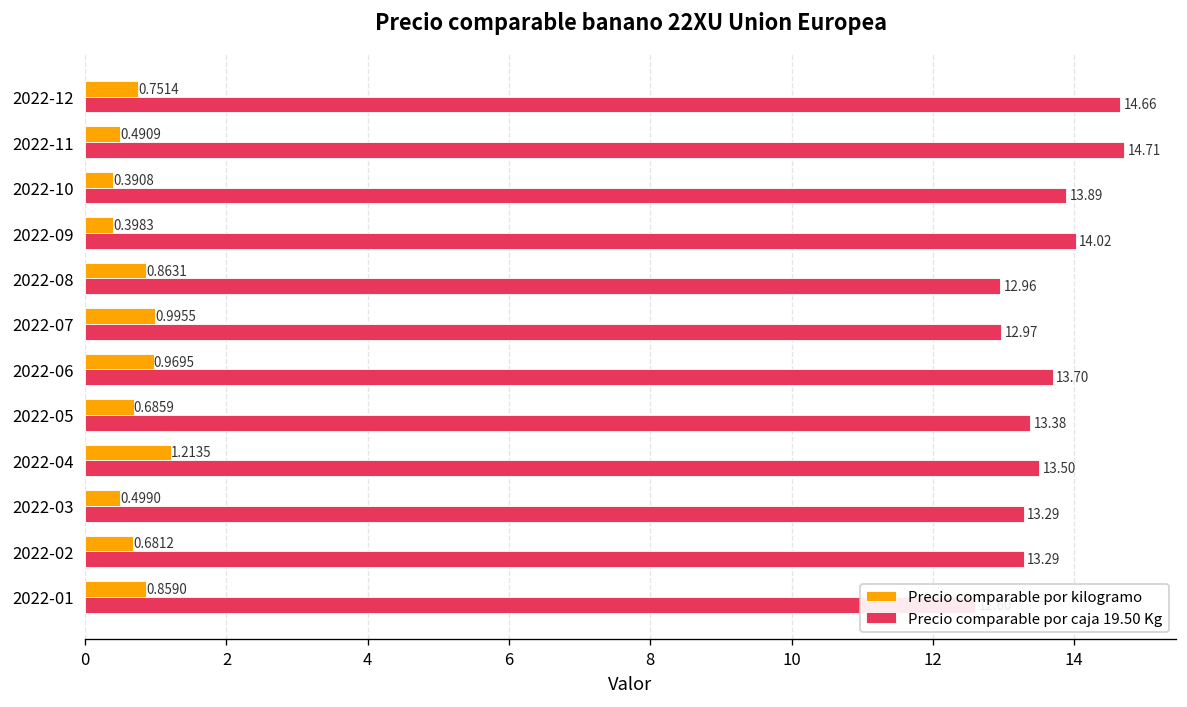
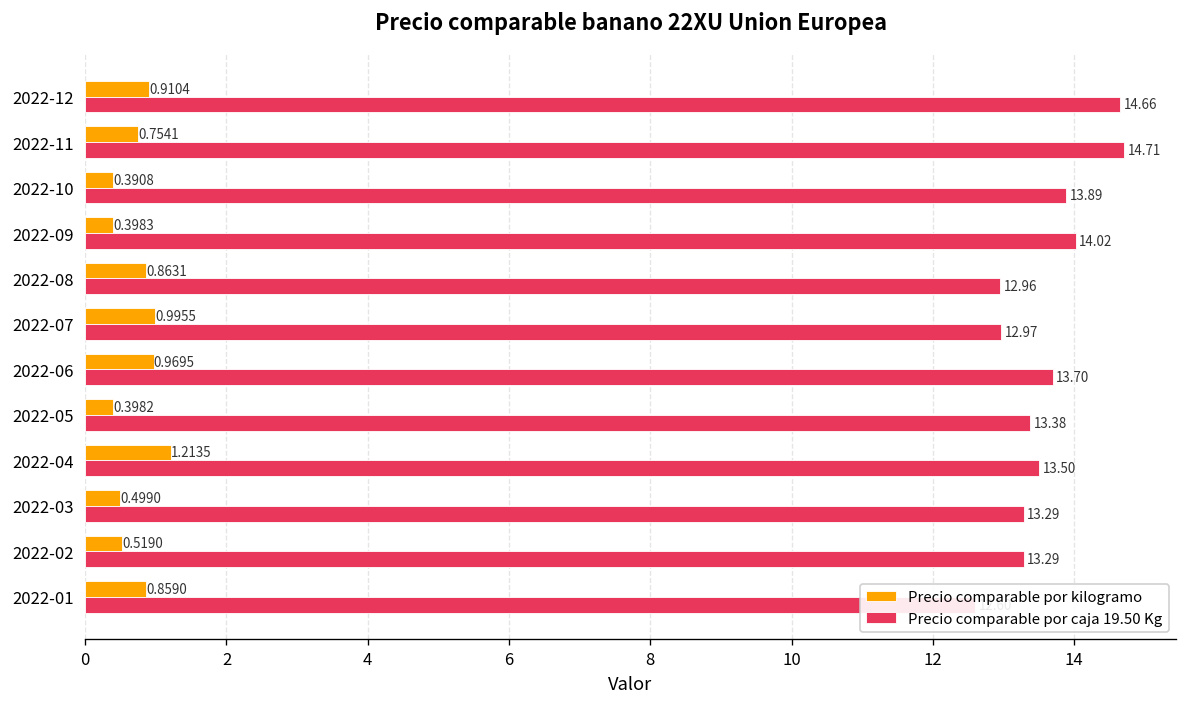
  {
    "Precio comparable por kilogramo": {
-     "2022-12": 0.7514,
-     "2022-11": 0.4909,
+     "2022-12": 0.9104,
+     "2022-11": 0.7541,
      "2022-10": 0.3908,
      "2022-09": 0.3983,
      "2022-08": 0.8631,
      "2022-07": 0.9955,
      "2022-06": 0.9695,
-     "2022-05": 0.6859,
+     "2022-05": 0.3982,
      "2022-04": 1.2135,
      "2022-03": 0.4990,
-     "2022-02": 0.6812,
+     "2022-02": 0.5190,
      "2022-01": 0.8590
    },
    "Precio comparable por caja 19.50 Kg": {
      "2022-12": 14.66,
      "2022-11": 14.71,
      "2022-10": 13.89,
      "2022-09": 14.02,
      "2022-08": 12.96,
      "2022-07": 12.97,
      "2022-06": 13.70,
      "2022-05": 13.38,
      "2022-04": 13.50,
      "2022-03": 13.29,
      "2022-02": 13.29
    }
  }
